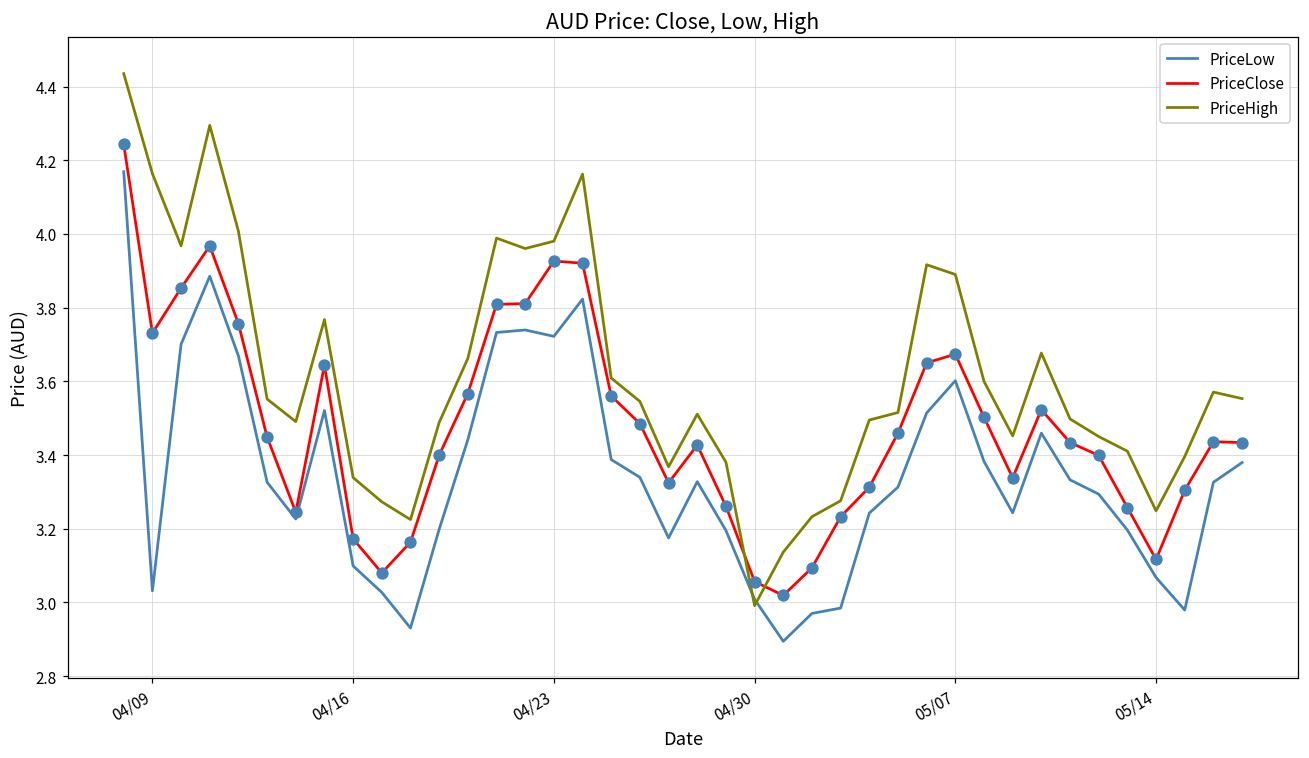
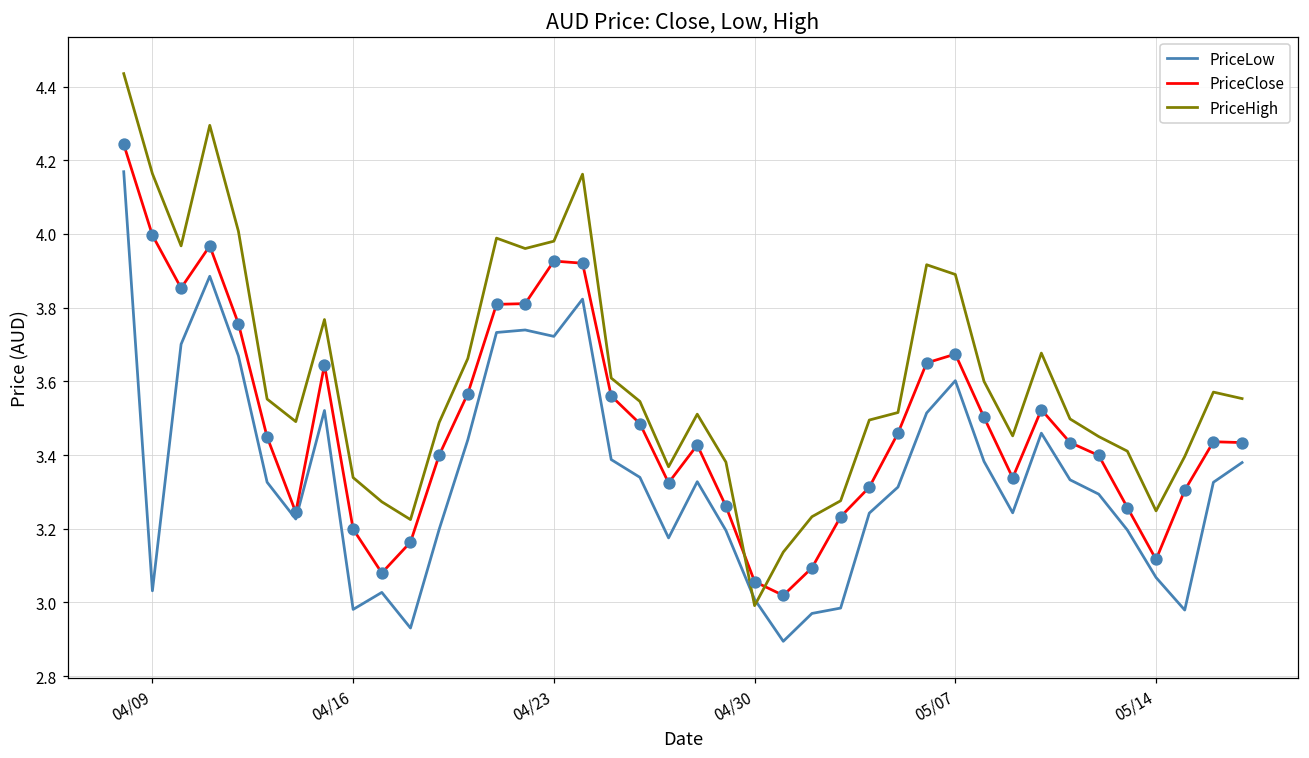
  {
    "PriceLow": {
      "04/09": 3.03,
-     "04/16": 3.10,
+     "04/16": 2.98,
      "04/23": 3.72,
      "04/30": 3.01,
      "05/07": 3.60,
      "05/14": 3.07
    },
    "PriceClose": {
-     "04/09": 3.73,
-     "04/16": 3.17,
+     "04/09": 4.00,
+     "04/16": 3.20,
      "04/23": 3.93,
      "04/30": 3.06,
      "05/07": 3.67,
      "05/14": 3.12
    },
    "PriceHigh": {
      "04/09": 4.16,
      "04/16": 3.34,
      "04/23": 3.98,
      "04/30": 2.99,
      "05/07": 3.89,
      "05/14": 3.25
    }
  }
